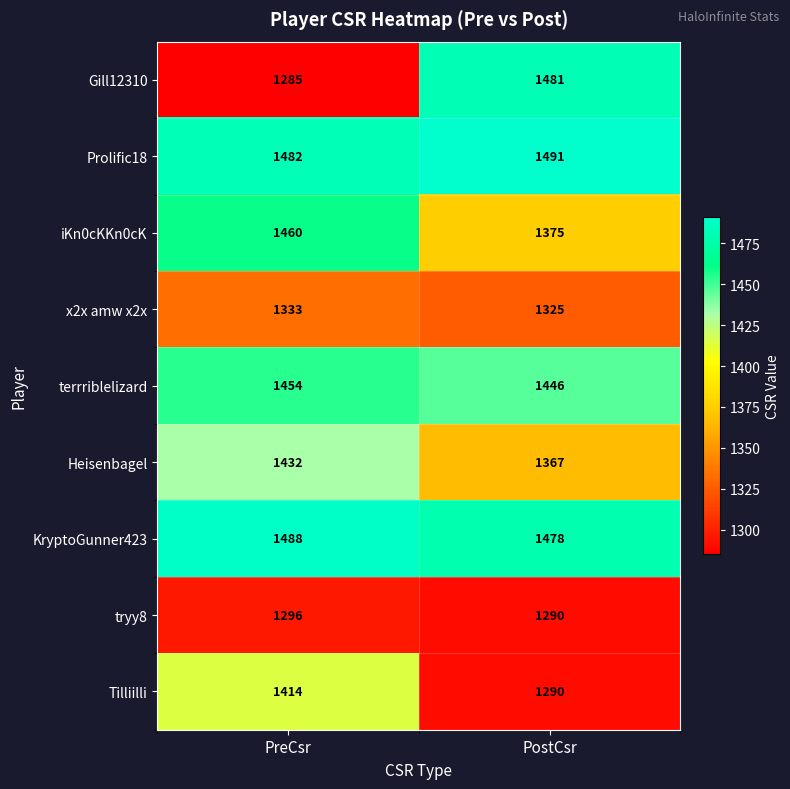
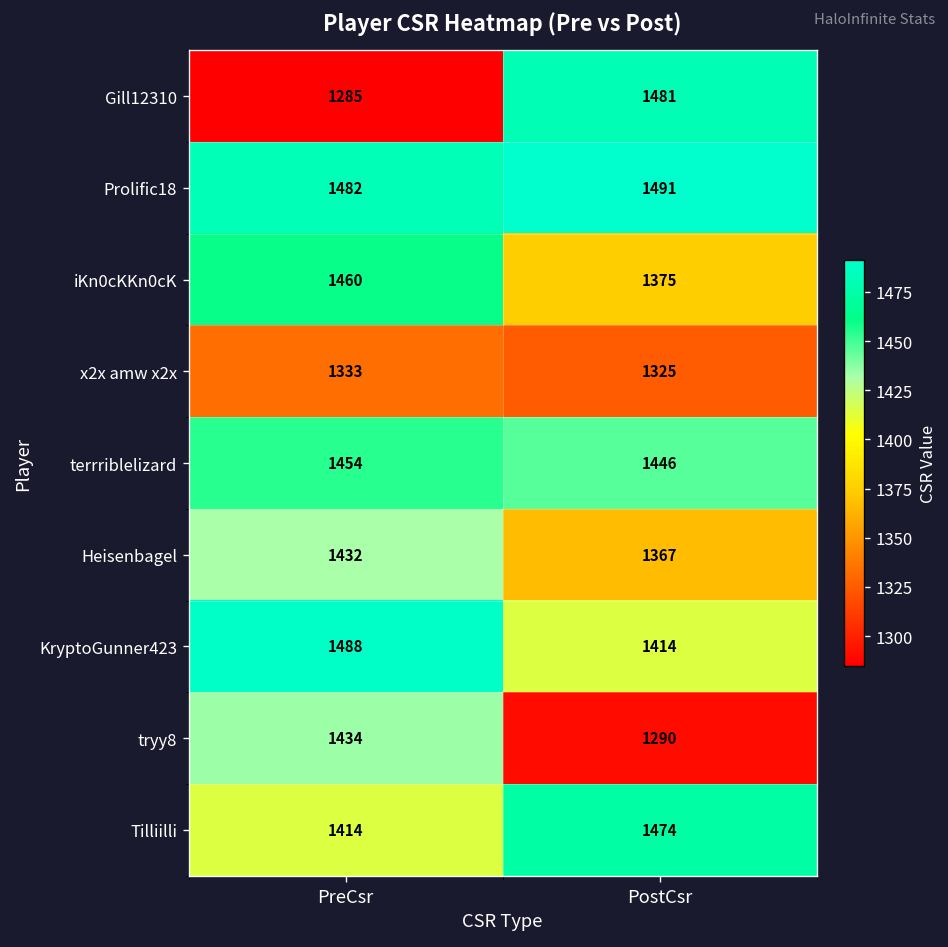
  {
    "Gill12310": {
      "PreCsr": 1285,
      "PostCsr": 1481
    },
    "Prolific18": {
      "PreCsr": 1482,
      "PostCsr": 1491
    },
    "iKn0cKKn0cK": {
      "PreCsr": 1460,
      "PostCsr": 1375
    },
    "x2x amw x2x": {
      "PreCsr": 1333,
      "PostCsr": 1325
    },
    "terrriblelizard": {
      "PreCsr": 1454,
      "PostCsr": 1446
    },
    "Heisenbagel": {
      "PreCsr": 1432,
      "PostCsr": 1367
    },
    "KryptoGunner423": {
      "PreCsr": 1488,
-     "PostCsr": 1478
+     "PostCsr": 1414
    },
    "tryy8": {
-     "PreCsr": 1296,
+     "PreCsr": 1434,
      "PostCsr": 1290
    },
    "Tilliilli": {
      "PreCsr": 1414,
-     "PostCsr": 1290
+     "PostCsr": 1474
    }
  }
